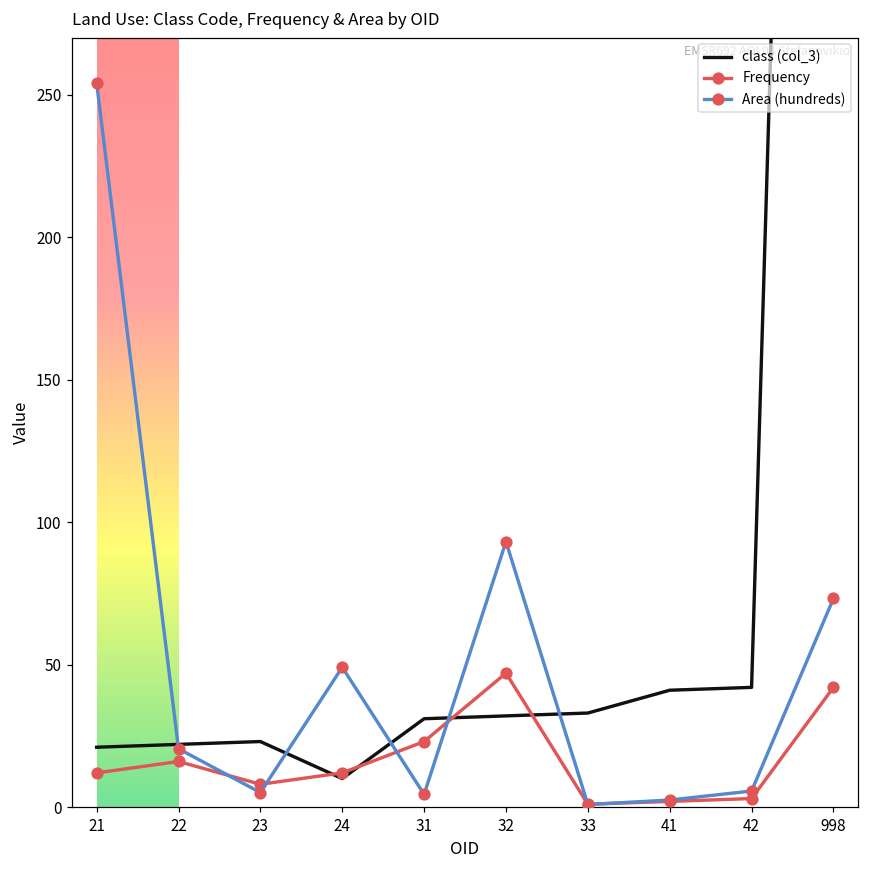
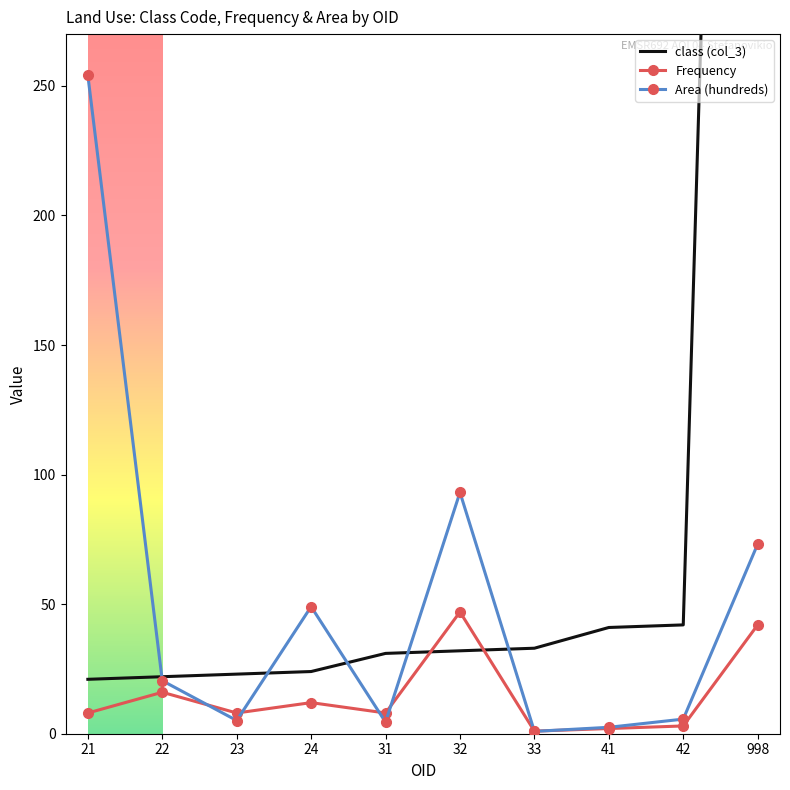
  {
    "class (col_3)": {
      "21": 21,
      "22": 22,
      "23": 23,
-     "24": 10,
+     "24": 24,
      "31": 31,
      "32": 32,
      "33": 33,
      "41": 41,
      "42": 42
    },
    "Frequency": {
-     "21": 12,
+     "21": 8,
      "22": 16,
      "23": 8,
      "24": 12,
-     "31": 23,
+     "31": 8,
      "32": 47,
      "42": 3,
      "998": 42
    },
    "Area (hundreds)": {
      "21": 254,
      "22": 20,
      "23": 5,
      "24": 49,
      "31": 4,
      "32": 93,
      "42": 6,
      "998": 73
    }
  }
